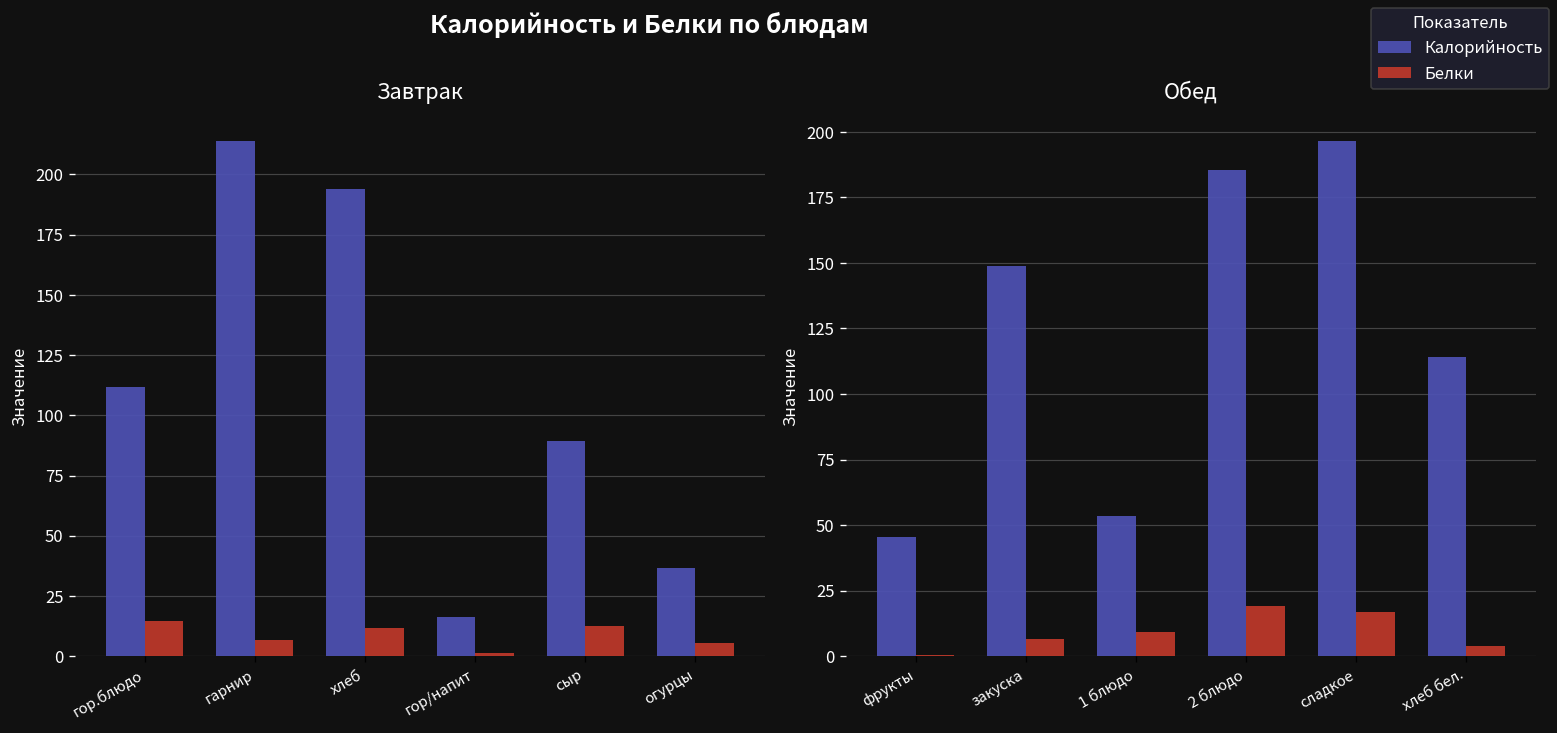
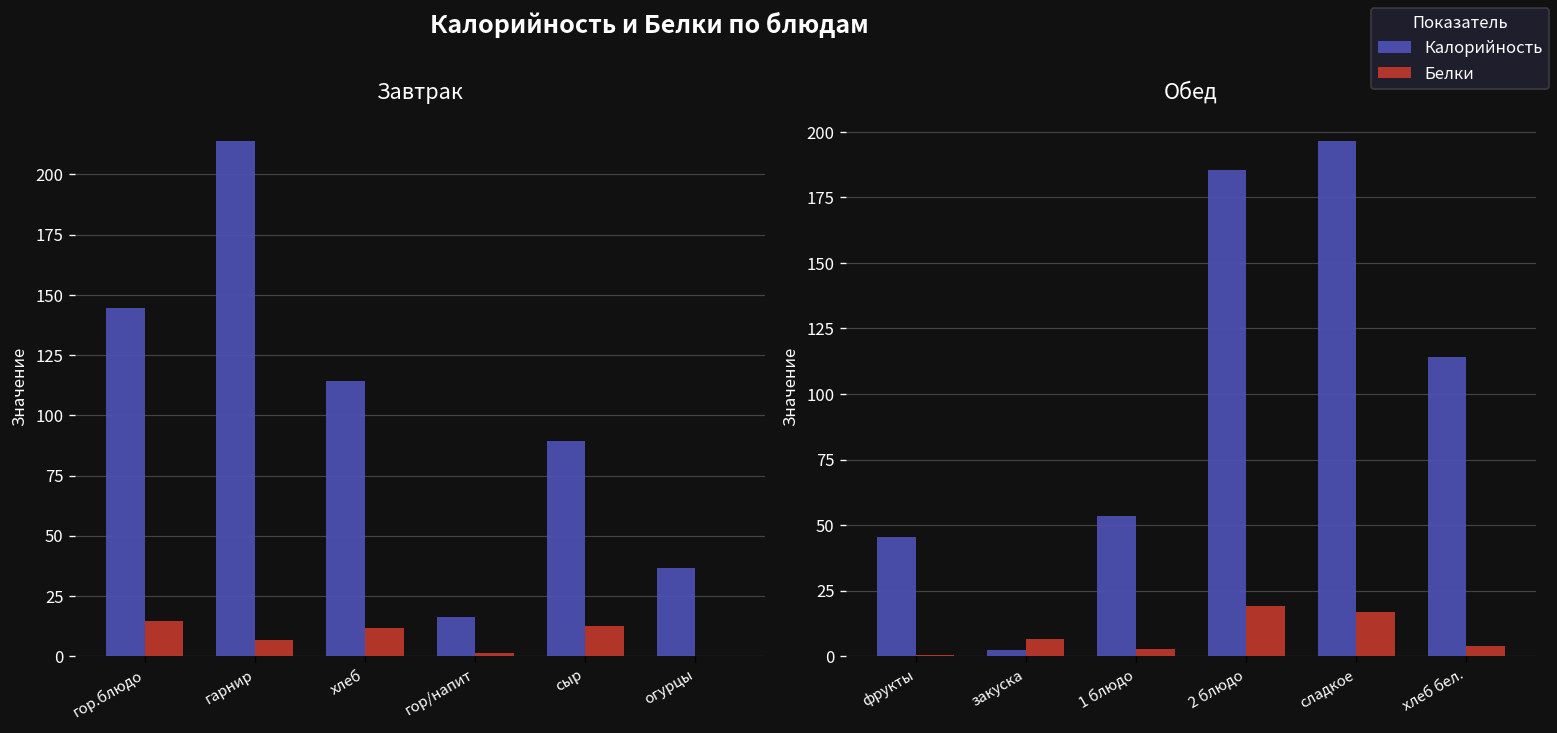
  {
    "Завтрак": {
      "Калорийность": {
-       "гор.блюдо": 112,
+       "гор.блюдо": 145,
        "гарнир": 214,
-       "хлеб": 194,
+       "хлеб": 114,
        "гор/напит": 16,
        "сыр": 89,
        "огурцы": 37
      },
      "Белки": {
        "гор.блюдо": 15,
        "гарнир": 7,
        "хлеб": 12,
        "гор/напит": 1,
        "сыр": 12,
-       "огурцы": 6
+       "огурцы": 0
      }
    },
    "Обед": {
      "Калорийность": {
        "фрукты": 46,
-       "закуска": 149,
+       "закуска": 3,
        "1 блюдо": 54,
        "2 блюдо": 186,
        "сладкое": 196,
        "хлеб бел.": 114
      },
      "Белки": {
        "закуска": 6,
-       "1 блюдо": 9,
+       "1 блюдо": 3,
        "2 блюдо": 19,
        "сладкое": 17,
        "хлеб бел.": 4
      }
    }
  }
